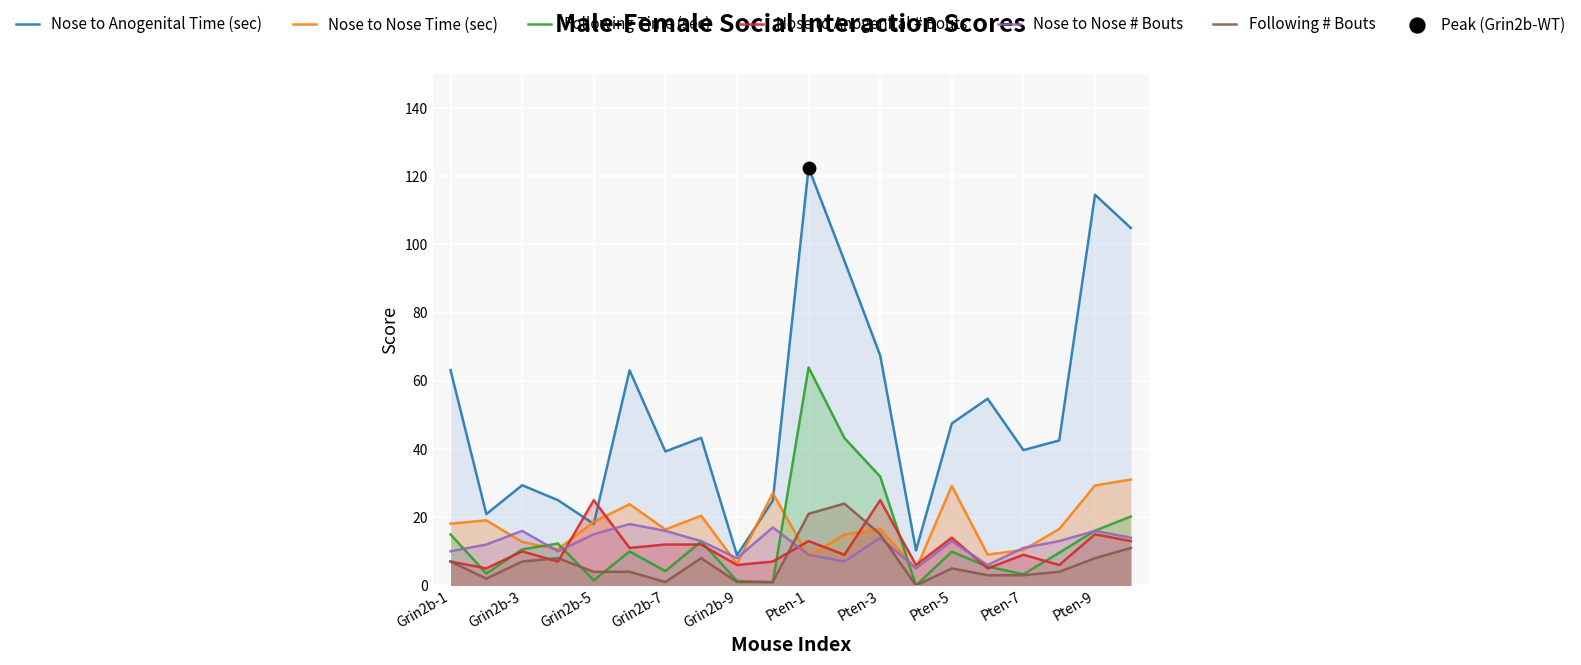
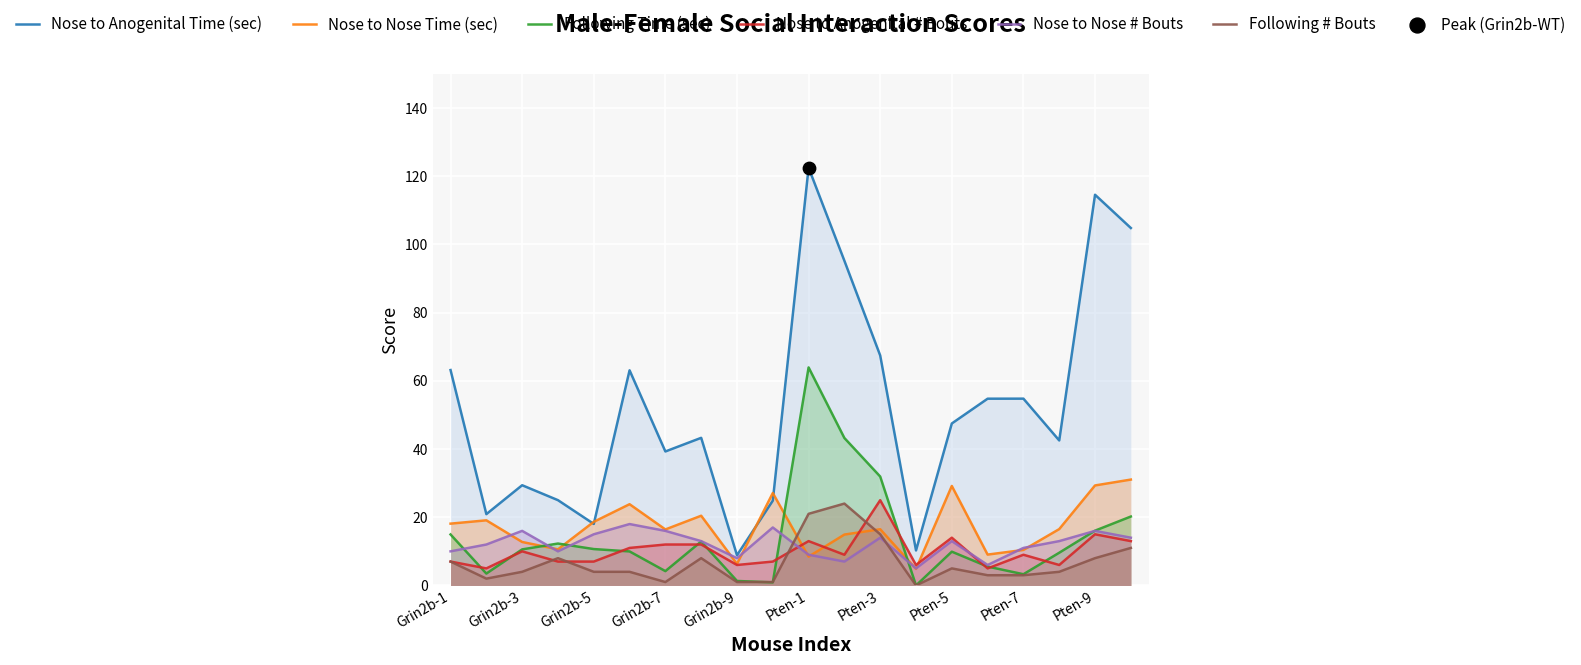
  {
    "Nose to Anogenital Time (sec)": {
      "Grin2b-1": 63,
      "Grin2b-3": 29,
      "Grin2b-7": 39,
      "Grin2b-9": 9,
      "Pten-3": 67,
      "Pten-5": 47,
-     "Pten-7": 40,
+     "Pten-7": 55,
      "Pten-9": 115
    },
    "Nose to Nose Time (sec)": {
      "Grin2b-1": 18,
      "Grin2b-3": 13,
      "Pten-3": 16,
      "Pten-5": 29,
      "Pten-9": 29
    },
    "Following Time (sec)": {
      "Grin2b-1": 15,
-     "Grin2b-5": 1,
+     "Grin2b-5": 11,
      "Grin2b-7": 4,
      "Pten-1": 64,
      "Pten-3": 32,
      "Pten-5": 10
    },
    "Nose to Anogenital # Bouts": {
-     "Grin2b-5": 25,
+     "Grin2b-5": 7,
      "Grin2b-7": 12,
      "Pten-1": 13,
      "Pten-3": 25,
      "Pten-5": 14,
      "Pten-7": 9,
      "Pten-9": 15
    },
    "Nose to Nose # Bouts": {
      "Grin2b-1": 10,
      "Grin2b-3": 16,
      "Grin2b-5": 15,
      "Grin2b-9": 8,
      "Pten-3": 14,
      "Pten-5": 13
    },
    "Following # Bouts": {
-     "Grin2b-3": 7,
+     "Grin2b-3": 4,
      "Grin2b-5": 4,
      "Grin2b-7": 1,
      "Pten-1": 21,
      "Pten-3": 15,
      "Pten-5": 5,
      "Pten-9": 8
    }
  }
